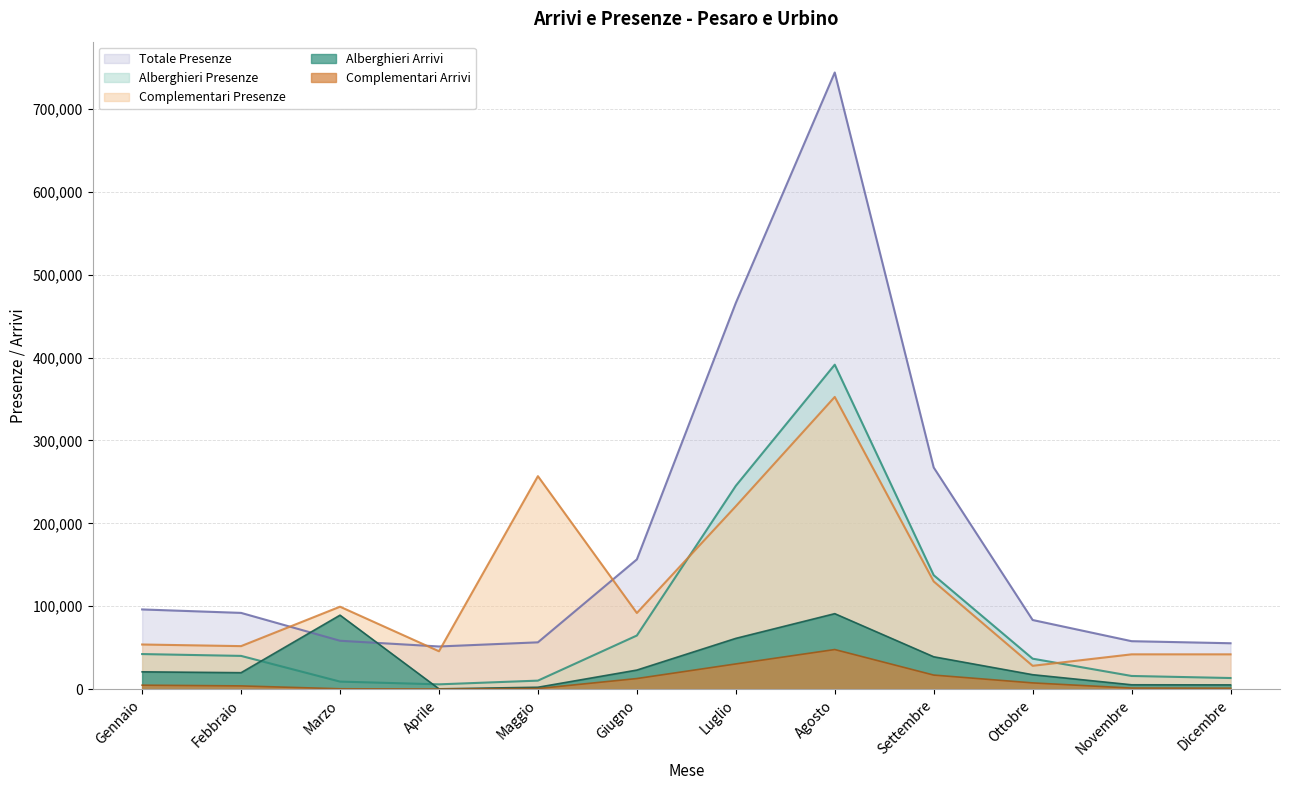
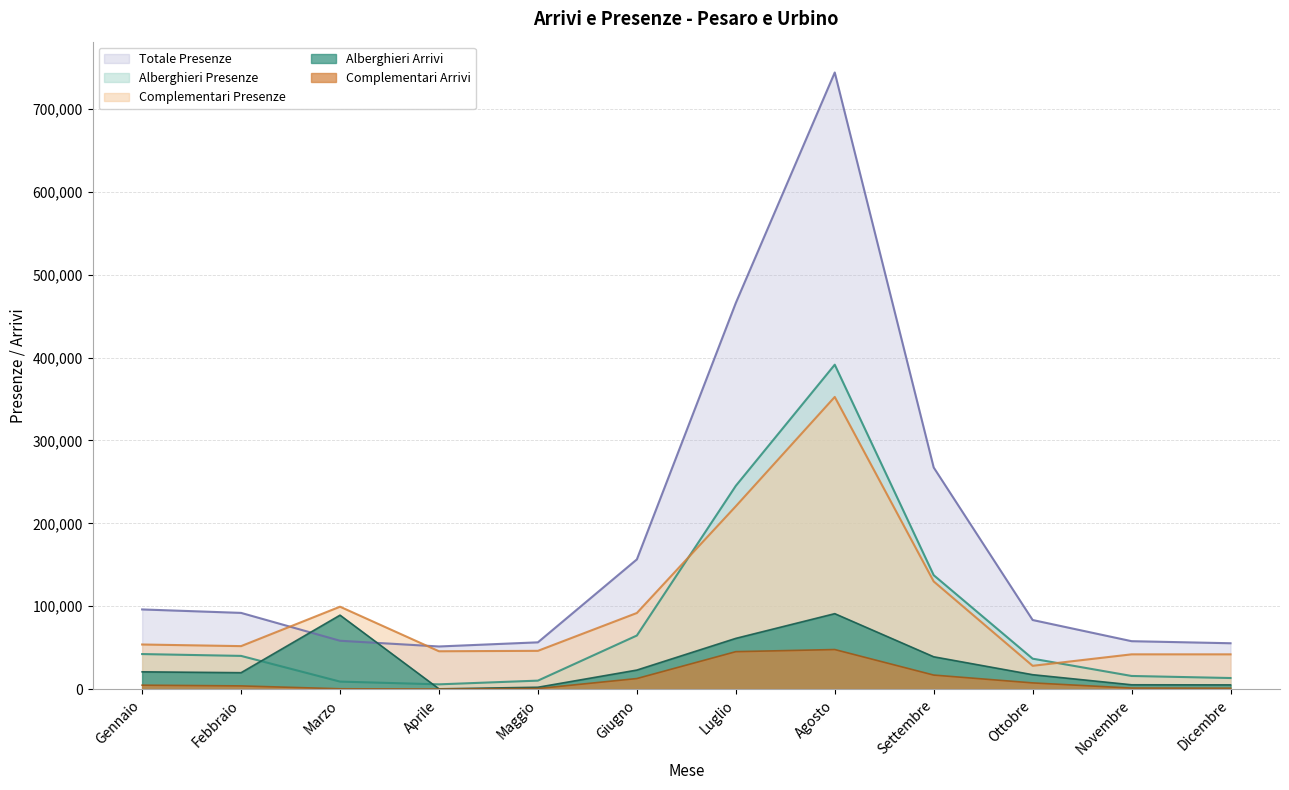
  {
    "Complementari Presenze": {
      "Gennaio": "50,000",
      "Febbraio": "50,000",
      "Marzo": "100,000",
      "Aprile": "50,000",
-     "Maggio": "260,000",
+     "Maggio": "50,000",
      "Giugno": "90,000",
      "Luglio": "220,000",
      "Agosto": "350,000",
      "Settembre": "130,000",
      "Ottobre": "30,000",
      "Novembre": "40,000",
      "Dicembre": "40,000"
    },
    "Alberghieri Arrivi": {
      "Gennaio": "20,000",
      "Febbraio": "20,000",
      "Marzo": "90,000",
      "Giugno": "20,000",
      "Luglio": "60,000",
      "Agosto": "90,000",
      "Settembre": "40,000",
      "Ottobre": "20,000",
      "Novembre": "10,000",
      "Dicembre": "10,000"
    },
    "Complementari Arrivi": {
      "Gennaio": "0",
      "Febbraio": "0",
      "Marzo": "0",
      "Giugno": "10,000",
-     "Luglio": "30,000",
+     "Luglio": "50,000",
      "Agosto": "50,000",
      "Settembre": "20,000",
      "Ottobre": "10,000",
      "Novembre": "0",
      "Dicembre": "0"
    }
  }
